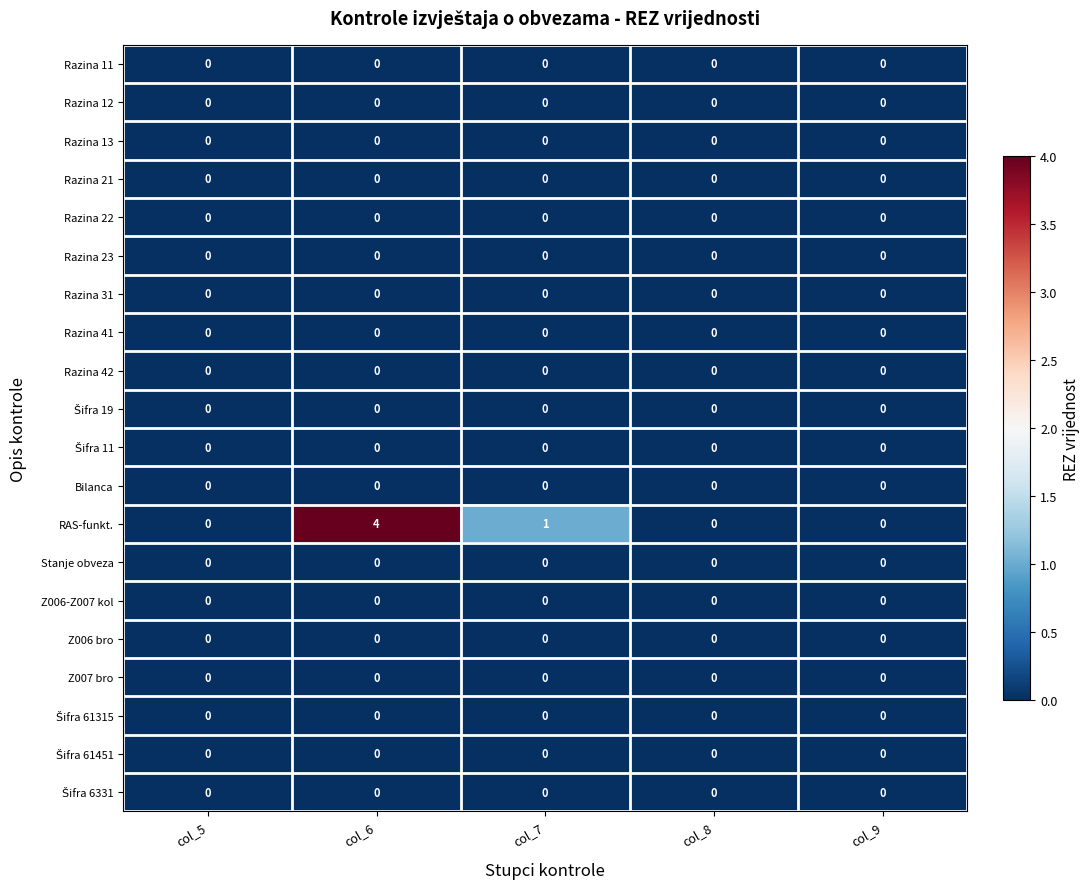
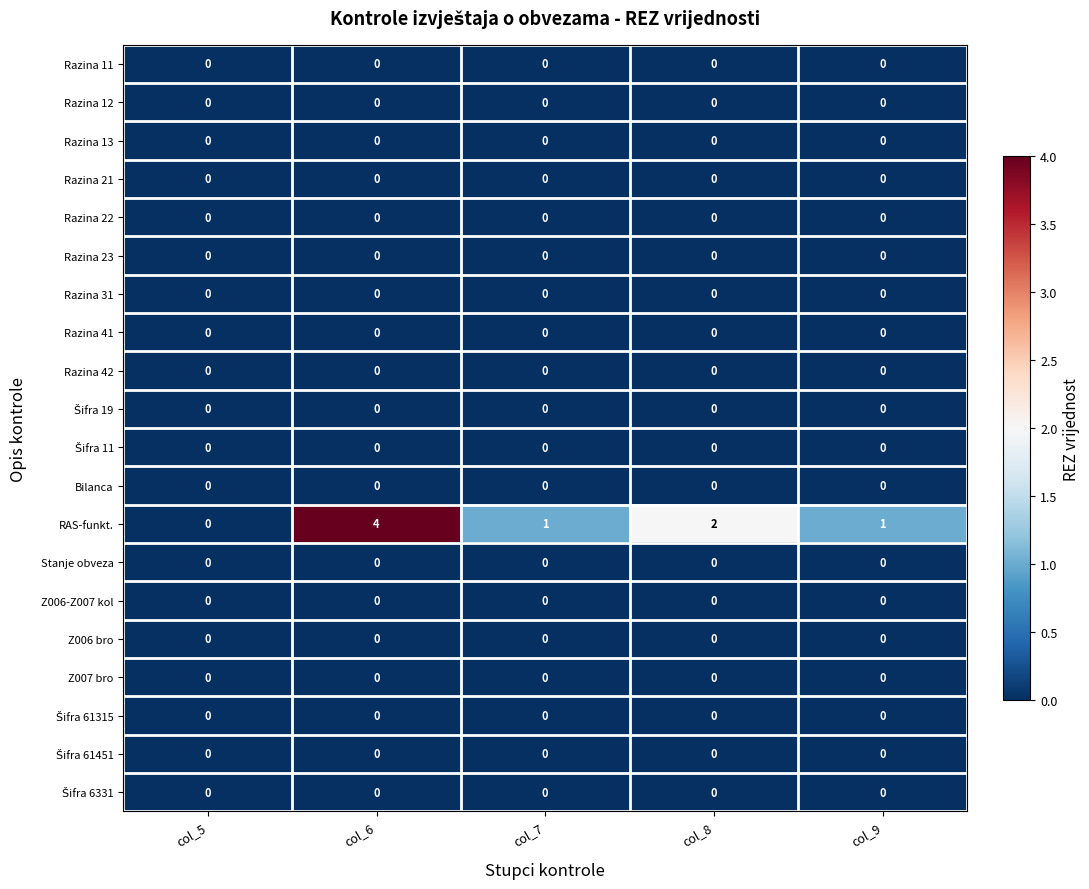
  {
    "Razina 11": {
      "col_5": 0,
      "col_6": 0,
      "col_7": 0,
      "col_8": 0,
      "col_9": 0
    },
    "Razina 12": {
      "col_5": 0,
      "col_6": 0,
      "col_7": 0,
      "col_8": 0,
      "col_9": 0
    },
    "Razina 13": {
      "col_5": 0,
      "col_6": 0,
      "col_7": 0,
      "col_8": 0,
      "col_9": 0
    },
    "Razina 21": {
      "col_5": 0,
      "col_6": 0,
      "col_7": 0,
      "col_8": 0,
      "col_9": 0
    },
    "Razina 22": {
      "col_5": 0,
      "col_6": 0,
      "col_7": 0,
      "col_8": 0,
      "col_9": 0
    },
    "Razina 23": {
      "col_5": 0,
      "col_6": 0,
      "col_7": 0,
      "col_8": 0,
      "col_9": 0
    },
    "Razina 31": {
      "col_5": 0,
      "col_6": 0,
      "col_7": 0,
      "col_8": 0,
      "col_9": 0
    },
    "Razina 41": {
      "col_5": 0,
      "col_6": 0,
      "col_7": 0,
      "col_8": 0,
      "col_9": 0
    },
    "Razina 42": {
      "col_5": 0,
      "col_6": 0,
      "col_7": 0,
      "col_8": 0,
      "col_9": 0
    },
    "Šifra 19": {
      "col_5": 0,
      "col_6": 0,
      "col_7": 0,
      "col_8": 0,
      "col_9": 0
    },
    "Šifra 11": {
      "col_5": 0,
      "col_6": 0,
      "col_7": 0,
      "col_8": 0,
      "col_9": 0
    },
    "Bilanca": {
      "col_5": 0,
      "col_6": 0,
      "col_7": 0,
      "col_8": 0,
      "col_9": 0
    },
    "RAS-funkt.": {
      "col_5": 0,
      "col_6": 4,
      "col_7": 1,
-     "col_8": 0,
-     "col_9": 0
+     "col_8": 2,
+     "col_9": 1
    },
    "Stanje obveza": {
      "col_5": 0,
      "col_6": 0,
      "col_7": 0,
      "col_8": 0,
      "col_9": 0
    },
    "Z006-Z007 kol": {
      "col_5": 0,
      "col_6": 0,
      "col_7": 0,
      "col_8": 0,
      "col_9": 0
    },
    "Z006 bro": {
      "col_5": 0,
      "col_6": 0,
      "col_7": 0,
      "col_8": 0,
      "col_9": 0
    },
    "Z007 bro": {
      "col_5": 0,
      "col_6": 0,
      "col_7": 0,
      "col_8": 0,
      "col_9": 0
    },
    "Šifra 61315": {
      "col_5": 0,
      "col_6": 0,
      "col_7": 0,
      "col_8": 0,
      "col_9": 0
    },
    "Šifra 61451": {
      "col_5": 0,
      "col_6": 0,
      "col_7": 0,
      "col_8": 0,
      "col_9": 0
    },
    "Šifra 6331": {
      "col_5": 0,
      "col_6": 0,
      "col_7": 0,
      "col_8": 0,
      "col_9": 0
    }
  }
